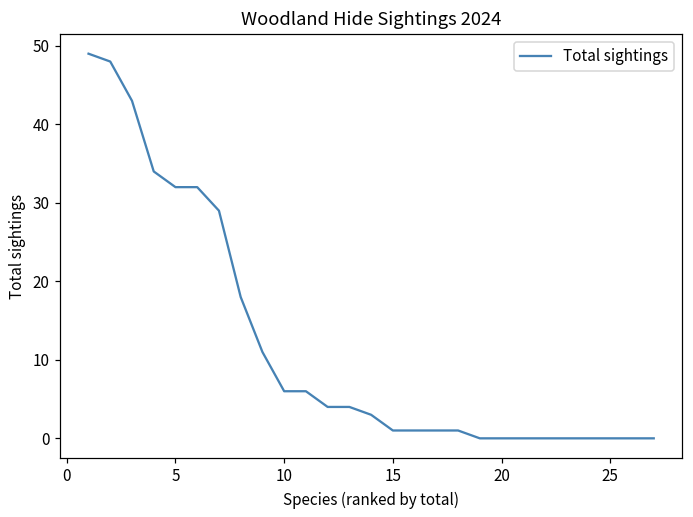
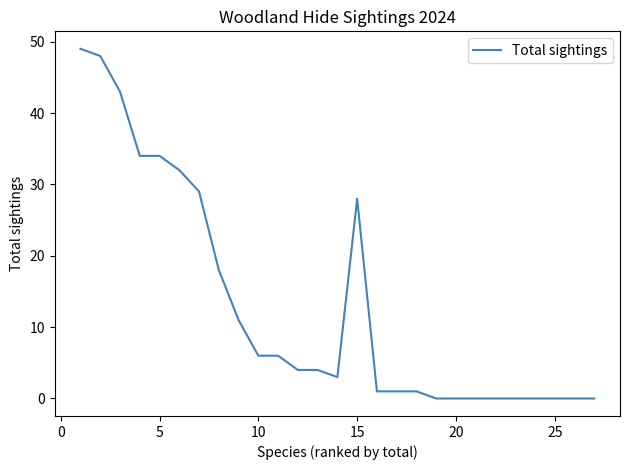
  {
-   "5": 32,
+   "5": 34,
    "10": 6,
-   "15": 1,
+   "15": 28,
    "20": 0,
    "25": 0
  }
